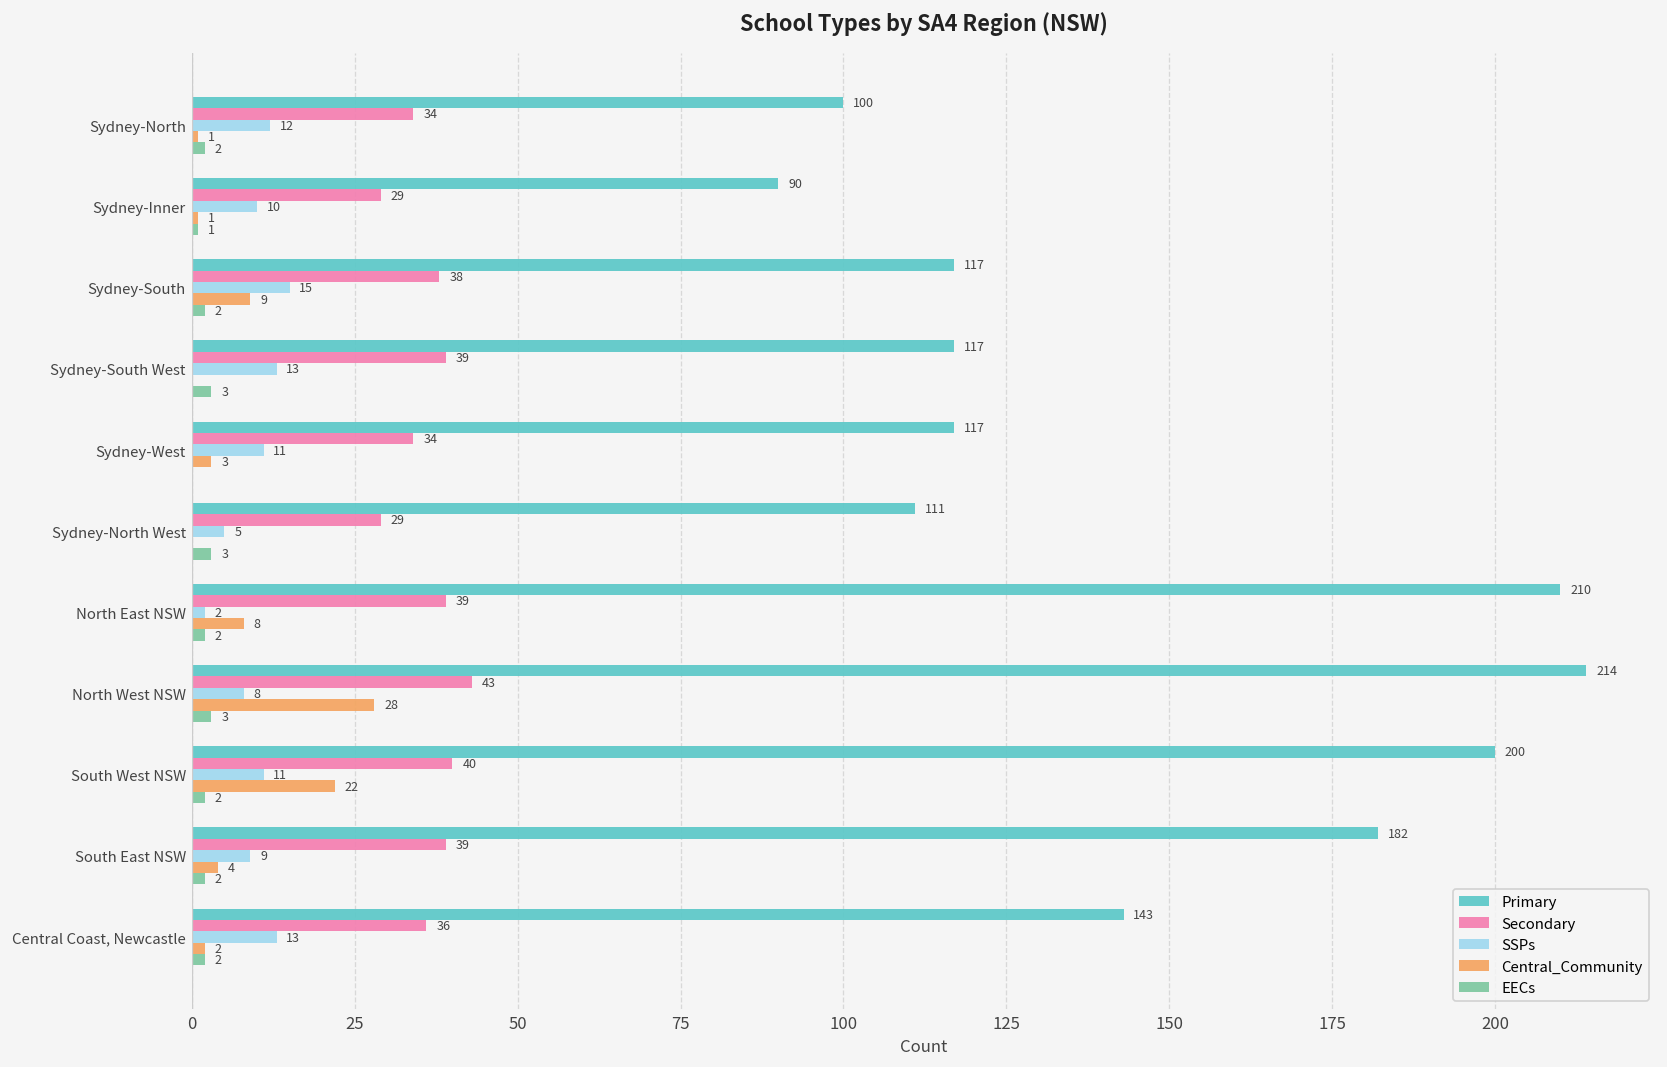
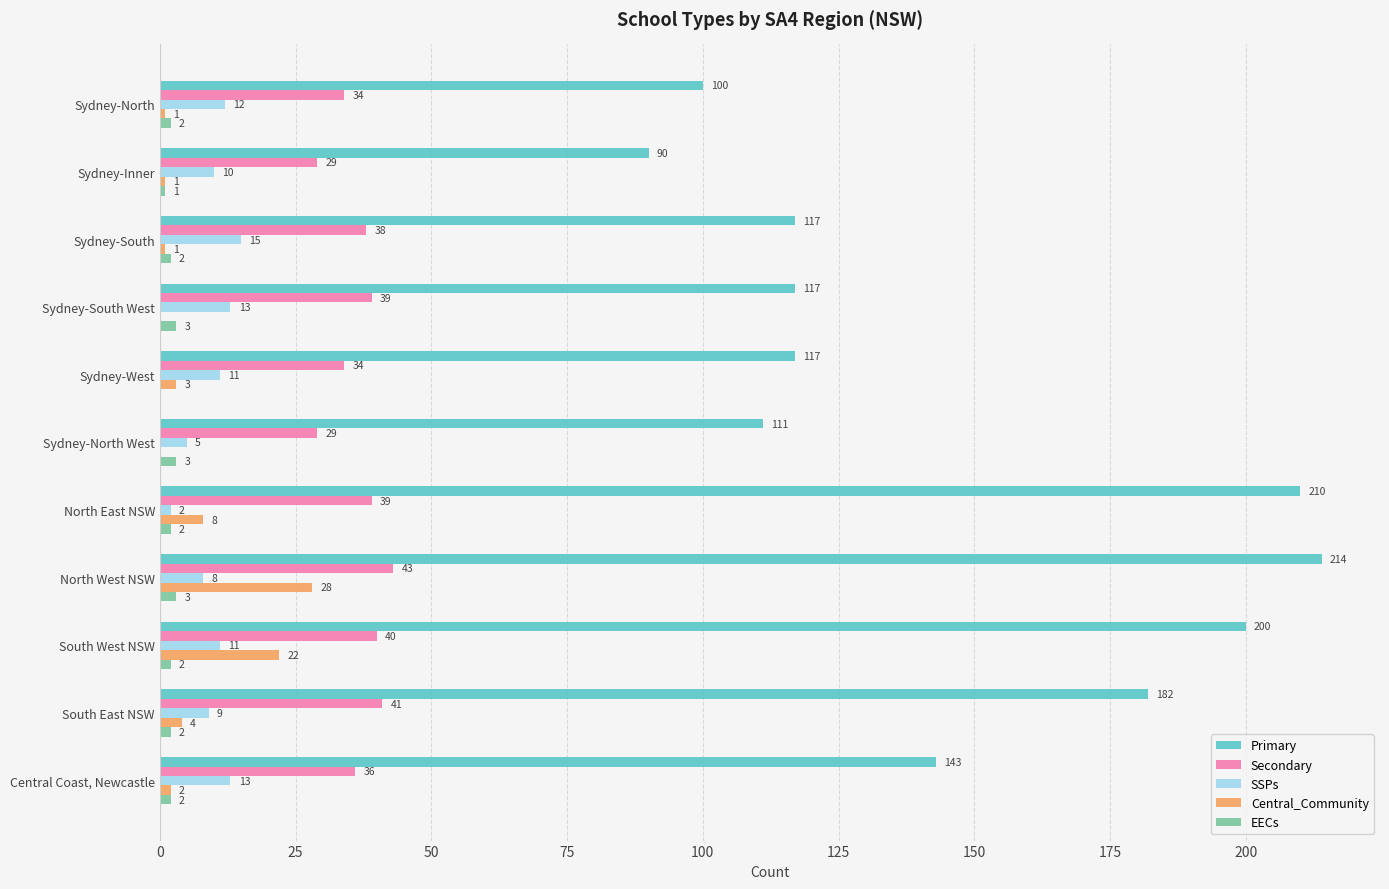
  {
    "Secondary": {
      "Sydney-North": 34,
      "Sydney-Inner": 29,
      "Sydney-South": 38,
      "Sydney-South West": 39,
      "Sydney-West": 34,
      "Sydney-North West": 29,
      "North East NSW": 39,
      "North West NSW": 43,
      "South West NSW": 40,
-     "South East NSW": 39,
+     "South East NSW": 41,
      "Central Coast, Newcastle": 36
    },
    "SSPs": {
      "Sydney-North": 12,
      "Sydney-Inner": 10,
      "Sydney-South": 15,
      "Sydney-South West": 13,
      "Sydney-West": 11,
      "Sydney-North West": 5,
      "North East NSW": 2,
      "North West NSW": 8,
      "South West NSW": 11,
      "South East NSW": 9,
      "Central Coast, Newcastle": 13
    },
    "Central_Community": {
      "Sydney-North": 1,
      "Sydney-Inner": 1,
-     "Sydney-South": 9,
+     "Sydney-South": 1,
      "Sydney-West": 3,
      "North East NSW": 8,
      "North West NSW": 28,
      "South West NSW": 22,
      "South East NSW": 4,
      "Central Coast, Newcastle": 2
    }
  }
